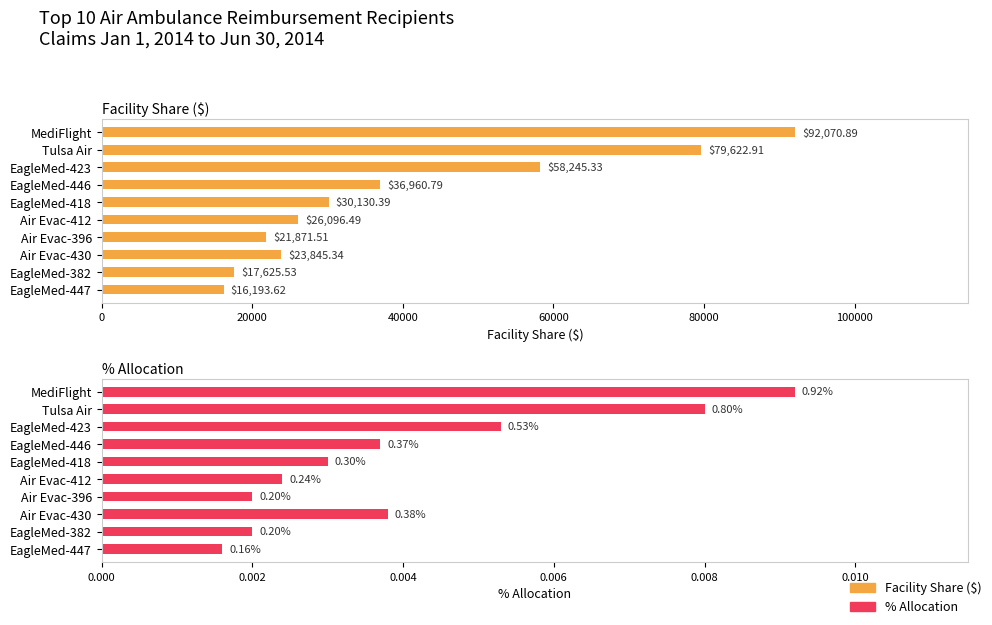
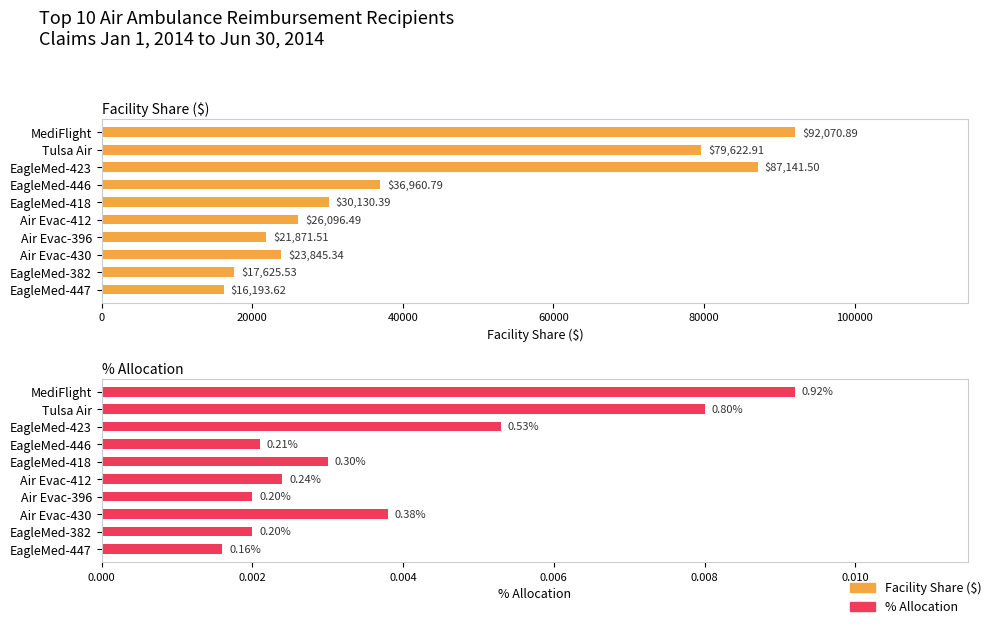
  {
    "Facility Share ($)": {
      "MediFlight": "$92,070.89",
      "Tulsa Air": "$79,622.91",
-     "EagleMed-423": "$58,245.33",
+     "EagleMed-423": "$87,141.50",
      "EagleMed-446": "$36,960.79",
      "EagleMed-418": "$30,130.39",
      "Air Evac-412": "$26,096.49",
      "Air Evac-396": "$21,871.51",
      "Air Evac-430": "$23,845.34",
      "EagleMed-382": "$17,625.53",
      "EagleMed-447": "$16,193.62"
    },
    "% Allocation": {
      "MediFlight": "0.92%",
      "Tulsa Air": "0.80%",
      "EagleMed-423": "0.53%",
-     "EagleMed-446": "0.37%",
+     "EagleMed-446": "0.21%",
      "EagleMed-418": "0.30%",
      "Air Evac-412": "0.24%",
      "Air Evac-396": "0.20%",
      "Air Evac-430": "0.38%",
      "EagleMed-382": "0.20%",
      "EagleMed-447": "0.16%"
    }
  }
